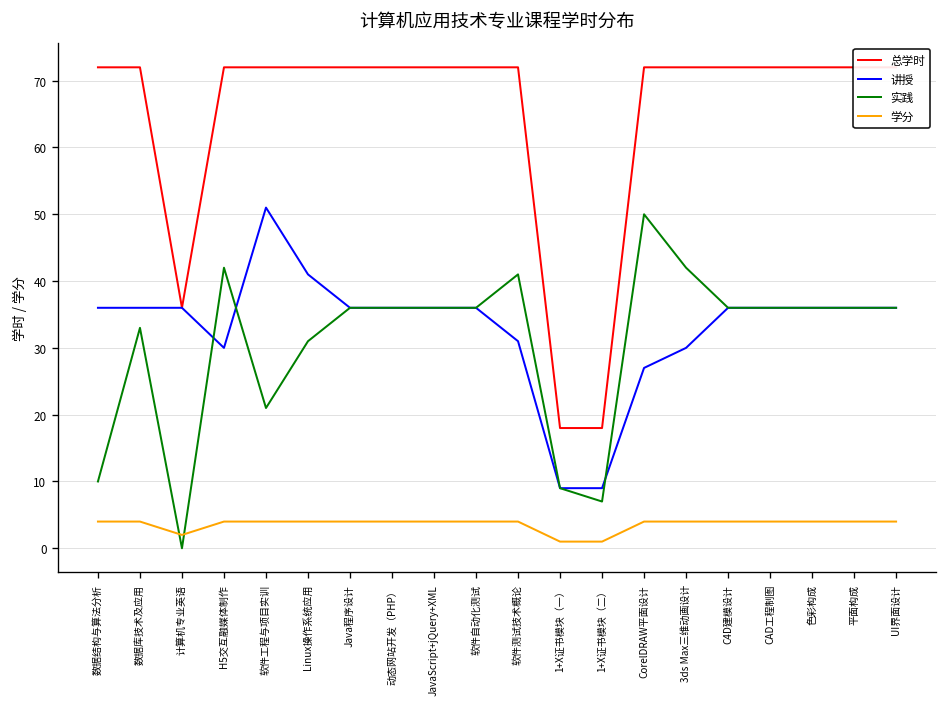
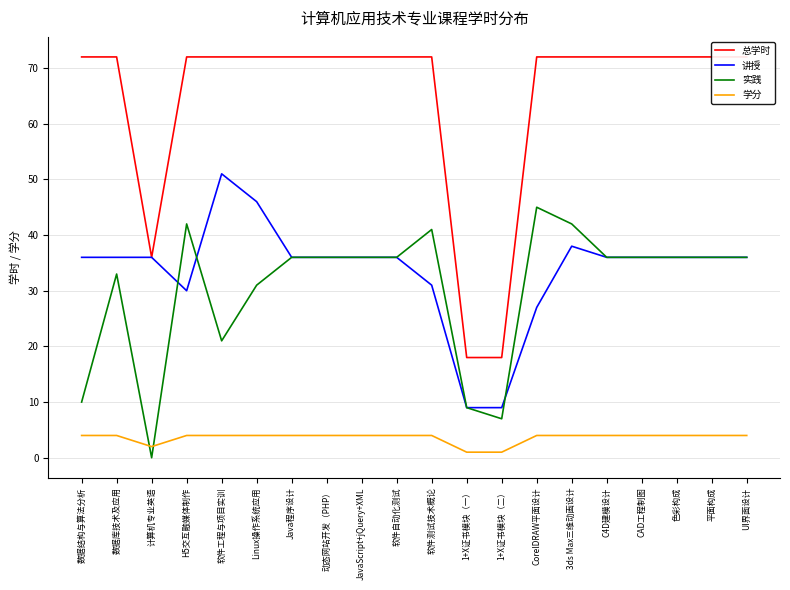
  {
    "总学时": {
      "数据结构与算法分析": 72,
      "数据库技术及应用": 72,
      "H5交互融媒体制作": 72,
      "软件工程与项目实训": 72,
      "Linux操作系统应用": 72,
      "Java程序设计": 72,
      "动态网站开发（PHP）": 72,
      "JavaScript+jQuery+XML": 72,
      "软件自动化测试": 72,
      "软件测试技术概论": 72,
      "1+X证书模块（一）": 18,
      "1+X证书模块（二）": 18,
      "CorelDRAW平面设计": 72,
      "3ds Max三维动画设计": 72,
      "C4D建模设计": 72,
      "CAD工程制图": 72,
      "色彩构成": 72
    },
    "讲授": {
      "数据结构与算法分析": 36,
      "数据库技术及应用": 36,
      "H5交互融媒体制作": 30,
      "软件工程与项目实训": 51,
-     "Linux操作系统应用": 41,
+     "Linux操作系统应用": 46,
      "软件测试技术概论": 31,
      "1+X证书模块（二）": 9,
      "CorelDRAW平面设计": 27,
-     "3ds Max三维动画设计": 30
+     "3ds Max三维动画设计": 38
    },
    "实践": {
      "数据结构与算法分析": 10,
      "数据库技术及应用": 33,
      "计算机专业英语": 0,
      "H5交互融媒体制作": 42,
      "软件工程与项目实训": 21,
      "Linux操作系统应用": 31,
      "软件测试技术概论": 41,
      "1+X证书模块（二）": 7,
-     "CorelDRAW平面设计": 50,
+     "CorelDRAW平面设计": 45,
      "3ds Max三维动画设计": 42
    },
    "学分": {
      "数据结构与算法分析": 4,
      "数据库技术及应用": 4,
      "计算机专业英语": 2,
      "H5交互融媒体制作": 4,
      "软件工程与项目实训": 4,
      "Linux操作系统应用": 4,
      "Java程序设计": 4,
      "动态网站开发（PHP）": 4,
      "JavaScript+jQuery+XML": 4,
      "软件自动化测试": 4,
      "软件测试技术概论": 4,
      "1+X证书模块（一）": 1,
      "1+X证书模块（二）": 1,
      "CorelDRAW平面设计": 4,
      "3ds Max三维动画设计": 4,
      "C4D建模设计": 4,
      "CAD工程制图": 4,
      "色彩构成": 4,
      "平面构成": 4,
      "UI界面设计": 4
    }
  }
